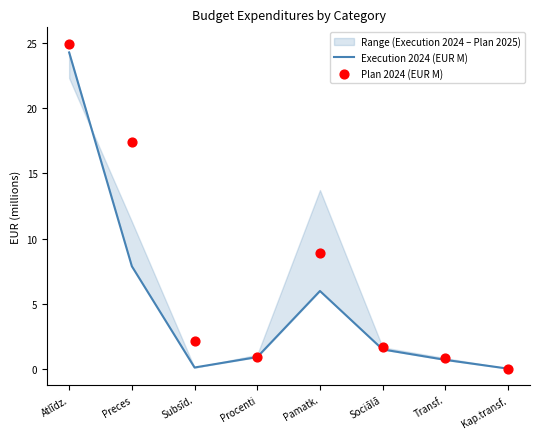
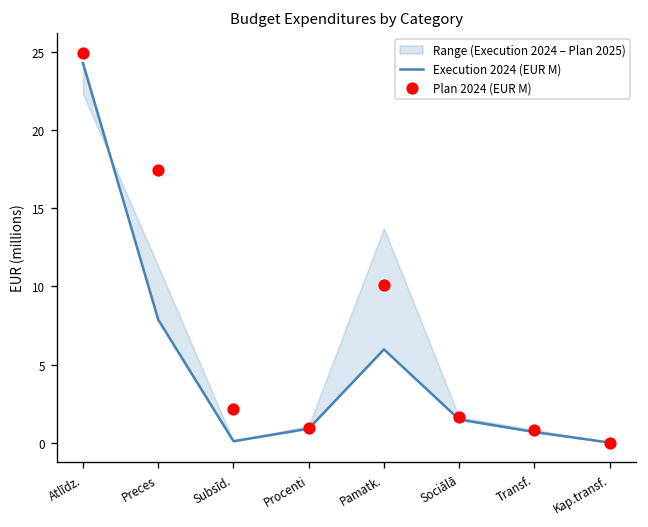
  {
    "Plan 2024 (EUR M)": {
-     "Pamatk.": 8.9
+     "Pamatk.": 10.1
    }
  }
